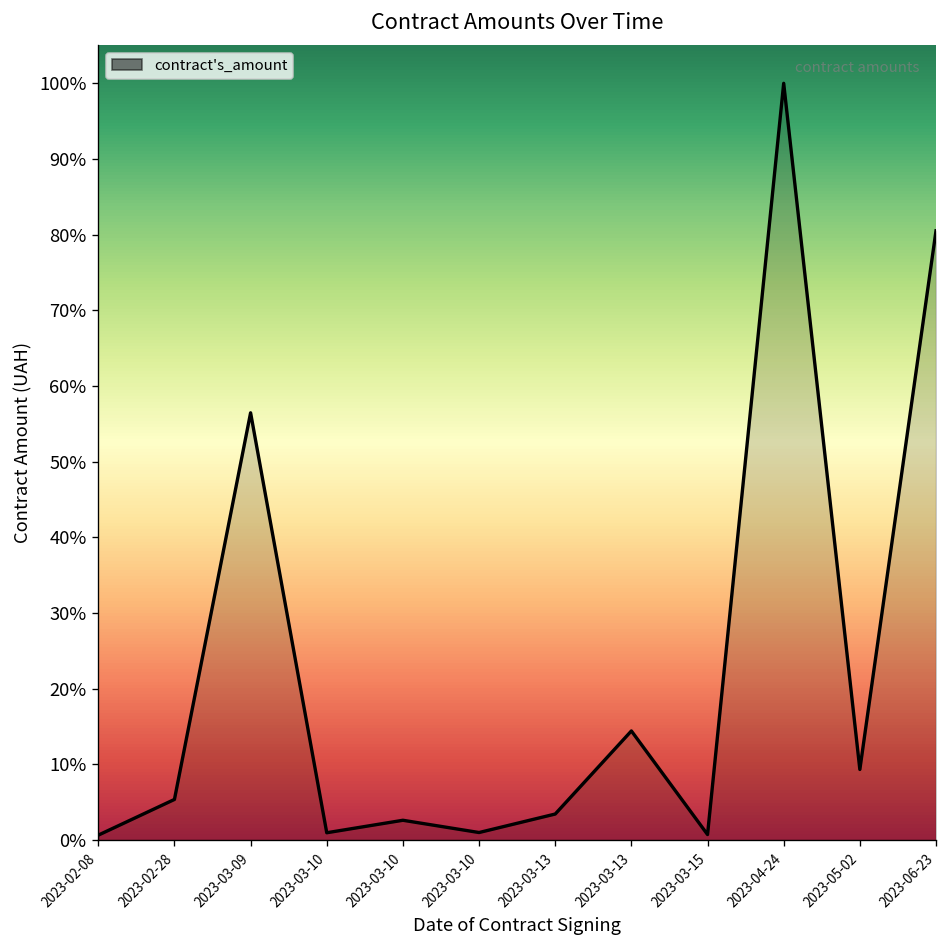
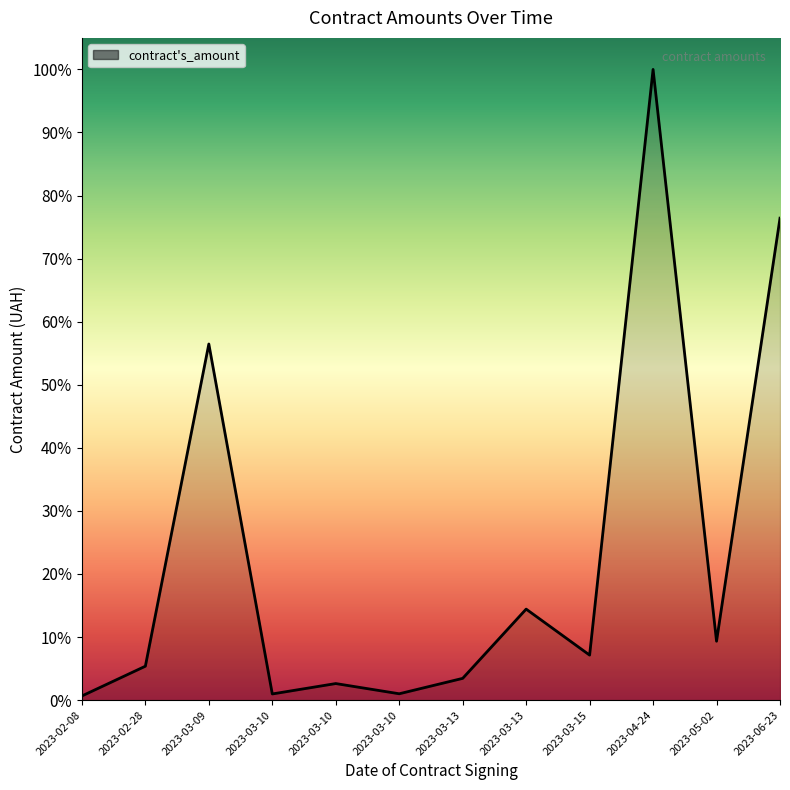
  {
    "2023-02-08": "1%",
    "2023-02-28": "5%",
    "2023-03-09": "56%",
-   "2023-03-15": "1%",
+   "2023-03-15": "7%",
    "2023-04-24": "100%",
    "2023-05-02": "9%",
-   "2023-06-23": "81%"
+   "2023-06-23": "76%"
  }
